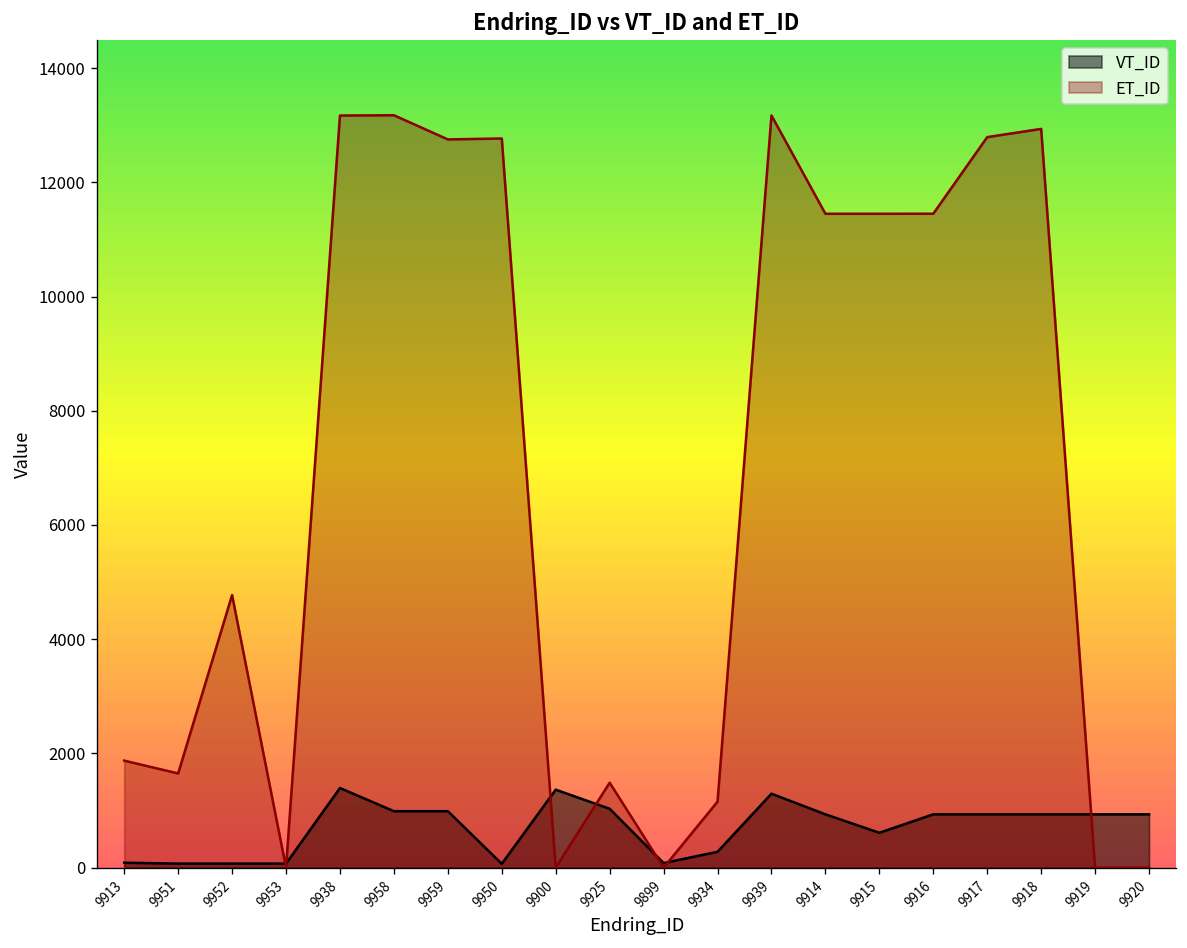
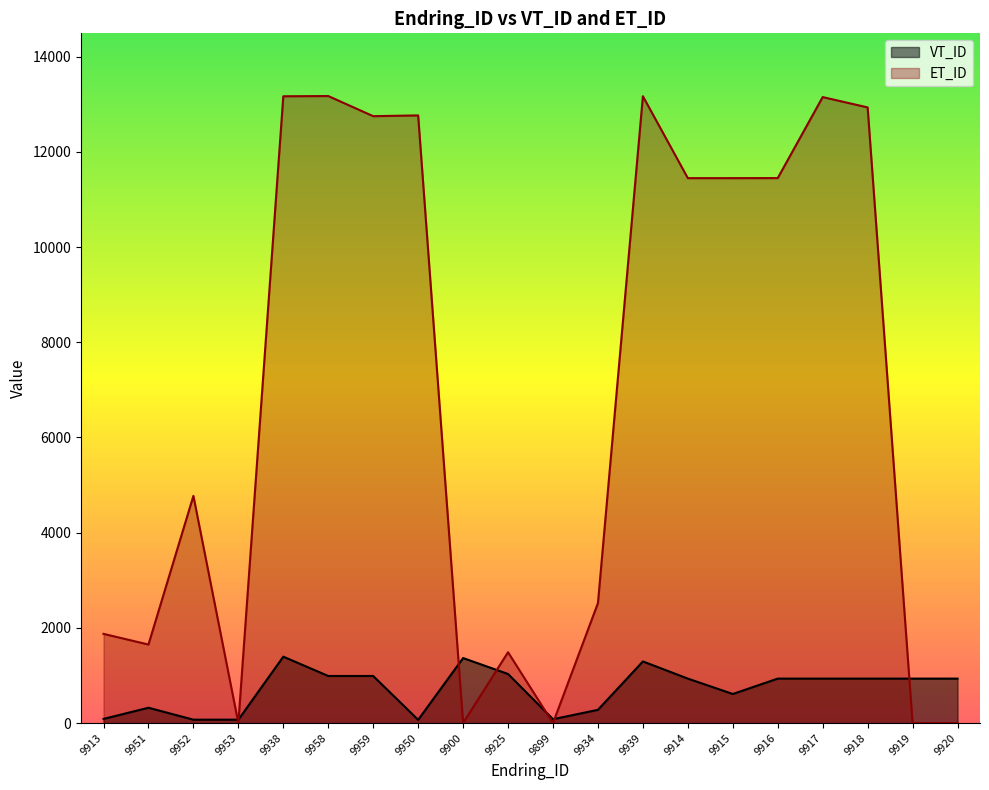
  {
    "VT_ID": {
      "9913": 100,
-     "9951": 100,
+     "9951": 300,
      "9952": 100,
      "9953": 100,
      "9938": 1400,
      "9958": 1000,
      "9959": 1000,
      "9950": 100,
      "9900": 1400,
      "9925": 1000,
      "9899": 100,
      "9934": 300,
      "9939": 1300,
      "9914": 900,
      "9915": 600,
      "9916": 900,
      "9917": 900,
      "9918": 900,
      "9919": 900,
      "9920": 900
    },
    "ET_ID": {
      "9913": 1900,
      "9951": 1700,
      "9952": 4800,
      "9953": 0,
      "9938": 13200,
      "9958": 13200,
      "9959": 12800,
      "9950": 12800,
      "9900": 0,
      "9925": 1500,
      "9899": 0,
-     "9934": 1200,
+     "9934": 2500,
      "9939": 13200,
      "9914": 11400,
      "9915": 11400,
      "9916": 11500,
-     "9917": 12800,
+     "9917": 13200,
      "9918": 12900,
      "9919": 0,
      "9920": 0
    }
  }
